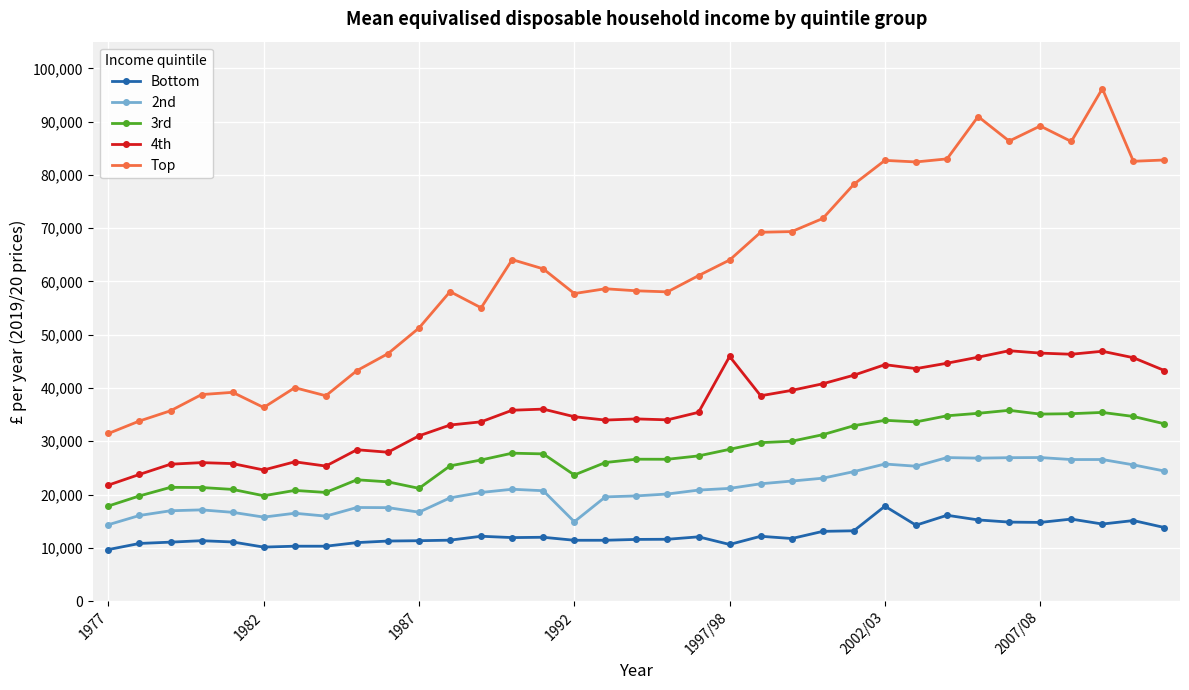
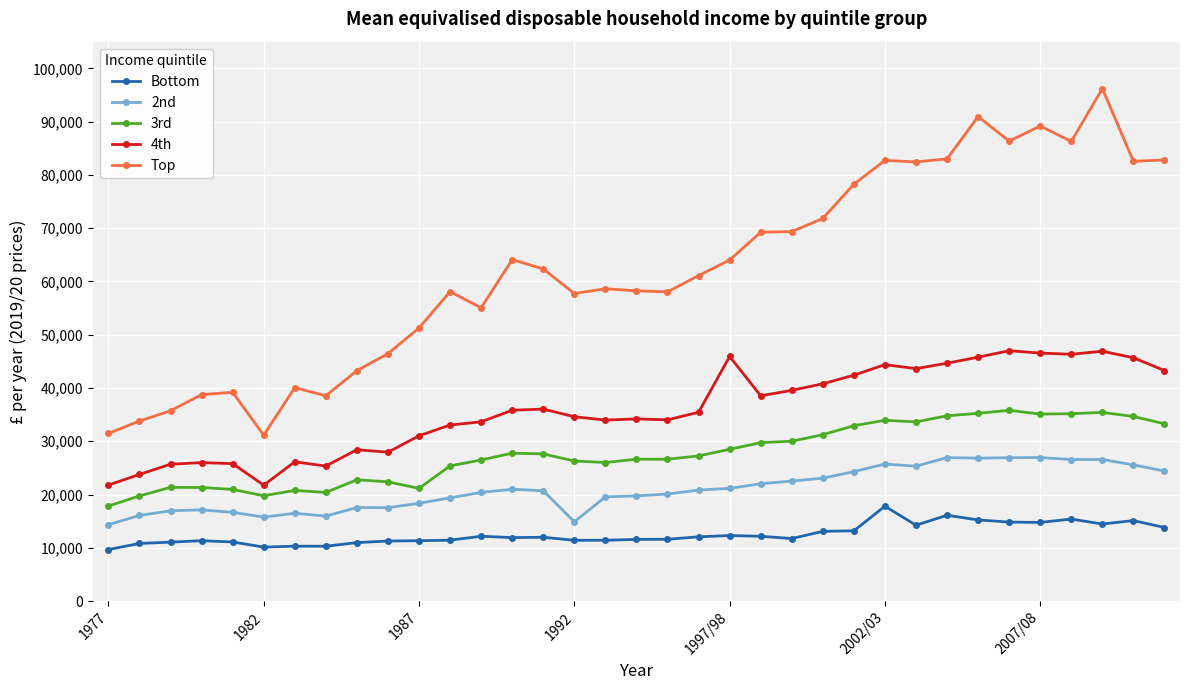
  {
    "Bottom": {
      "1977": "10,000",
      "1982": "10,000",
      "1987": "11,000",
      "1992": "11,000",
-     "1997/98": "11,000",
+     "1997/98": "12,000",
      "2002/03": "18,000",
      "2007/08": "15,000"
    },
    "2nd": {
      "1977": "14,000",
      "1982": "16,000",
-     "1987": "17,000",
+     "1987": "18,000",
      "1992": "15,000",
      "1997/98": "21,000",
      "2002/03": "26,000",
      "2007/08": "27,000"
    },
    "3rd": {
      "1977": "18,000",
      "1982": "20,000",
      "1987": "21,000",
-     "1992": "24,000",
+     "1992": "26,000",
      "1997/98": "28,000",
      "2002/03": "34,000",
      "2007/08": "35,000"
    },
    "4th": {
      "1977": "22,000",
-     "1982": "25,000",
+     "1982": "22,000",
      "1987": "31,000",
      "1992": "35,000",
      "1997/98": "46,000",
      "2002/03": "44,000",
      "2007/08": "47,000"
    },
    "Top": {
      "1977": "31,000",
-     "1982": "36,000",
+     "1982": "31,000",
      "1987": "51,000",
      "1992": "58,000",
      "1997/98": "64,000",
      "2002/03": "83,000",
      "2007/08": "89,000"
    }
  }
